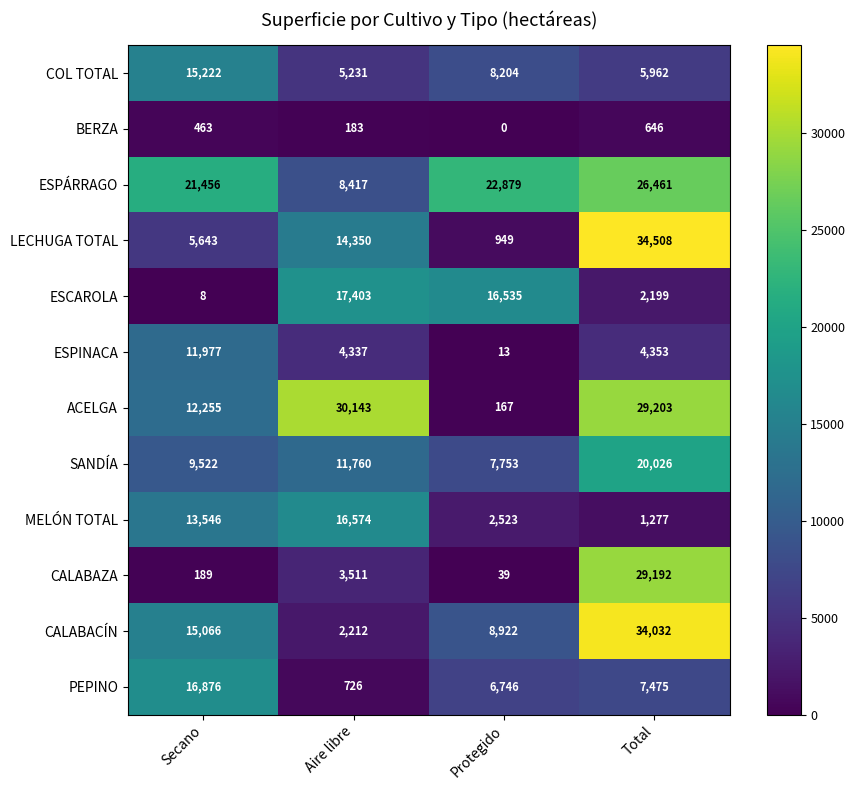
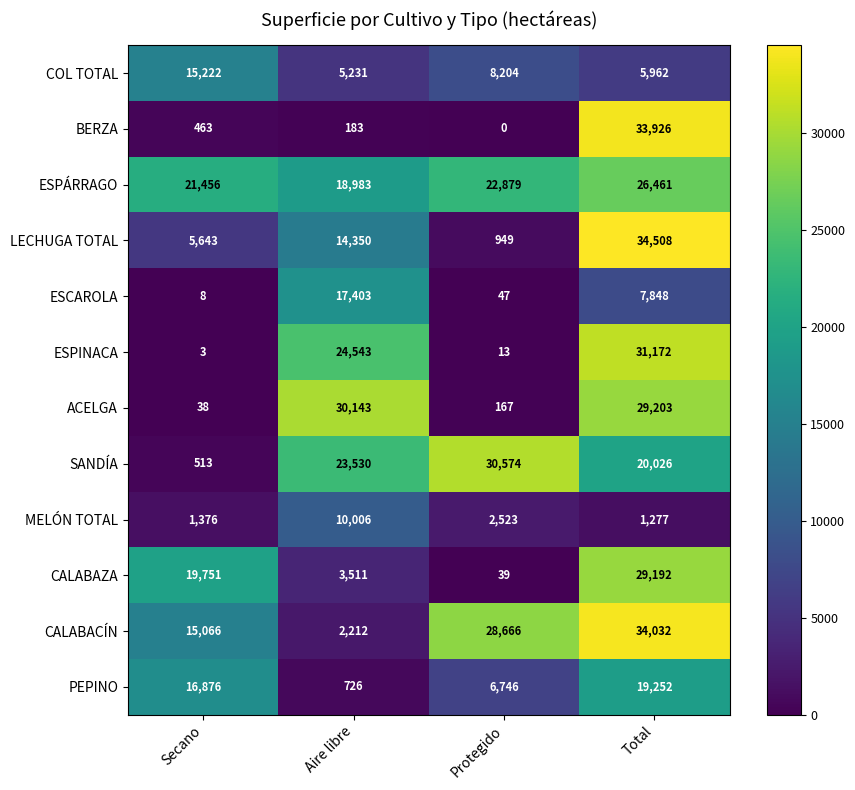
  {
    "COL TOTAL": {
      "Secano": "15,222",
      "Aire libre": "5,231",
      "Protegido": "8,204",
      "Total": "5,962"
    },
    "BERZA": {
      "Secano": "463",
      "Aire libre": "183",
      "Protegido": "0",
-     "Total": "646"
+     "Total": "33,926"
    },
    "ESPÁRRAGO": {
      "Secano": "21,456",
-     "Aire libre": "8,417",
+     "Aire libre": "18,983",
      "Protegido": "22,879",
      "Total": "26,461"
    },
    "LECHUGA TOTAL": {
      "Secano": "5,643",
      "Aire libre": "14,350",
      "Protegido": "949",
      "Total": "34,508"
    },
    "ESCAROLA": {
      "Secano": "8",
      "Aire libre": "17,403",
-     "Protegido": "16,535",
-     "Total": "2,199"
+     "Protegido": "47",
+     "Total": "7,848"
    },
    "ESPINACA": {
-     "Secano": "11,977",
-     "Aire libre": "4,337",
+     "Secano": "3",
+     "Aire libre": "24,543",
      "Protegido": "13",
-     "Total": "4,353"
+     "Total": "31,172"
    },
    "ACELGA": {
-     "Secano": "12,255",
+     "Secano": "38",
      "Aire libre": "30,143",
      "Protegido": "167",
      "Total": "29,203"
    },
    "SANDÍA": {
-     "Secano": "9,522",
-     "Aire libre": "11,760",
-     "Protegido": "7,753",
+     "Secano": "513",
+     "Aire libre": "23,530",
+     "Protegido": "30,574",
      "Total": "20,026"
    },
    "MELÓN TOTAL": {
-     "Secano": "13,546",
-     "Aire libre": "16,574",
+     "Secano": "1,376",
+     "Aire libre": "10,006",
      "Protegido": "2,523",
      "Total": "1,277"
    },
    "CALABAZA": {
-     "Secano": "189",
+     "Secano": "19,751",
      "Aire libre": "3,511",
      "Protegido": "39",
      "Total": "29,192"
    },
    "CALABACÍN": {
      "Secano": "15,066",
      "Aire libre": "2,212",
-     "Protegido": "8,922",
+     "Protegido": "28,666",
      "Total": "34,032"
    },
    "PEPINO": {
      "Secano": "16,876",
      "Aire libre": "726",
      "Protegido": "6,746",
-     "Total": "7,475"
+     "Total": "19,252"
    }
  }
